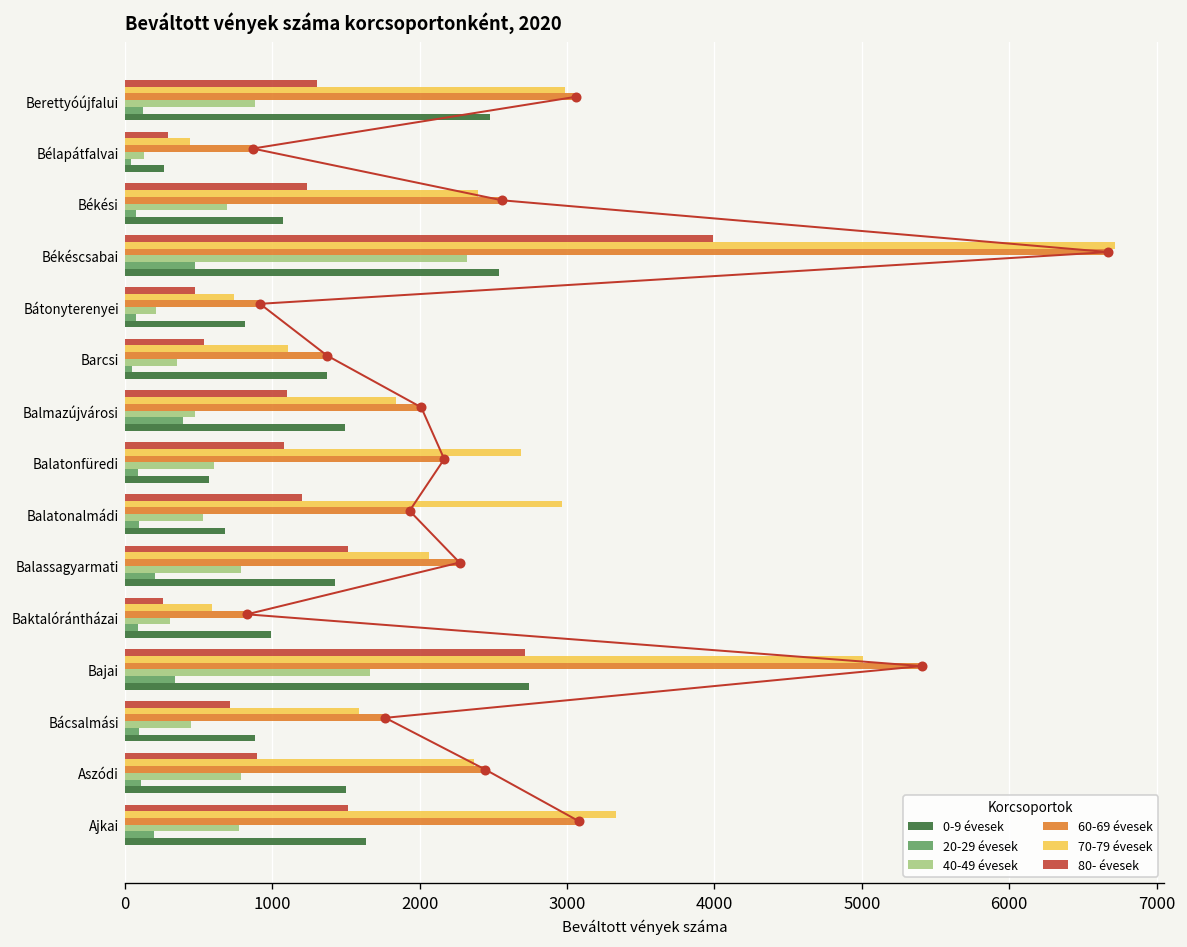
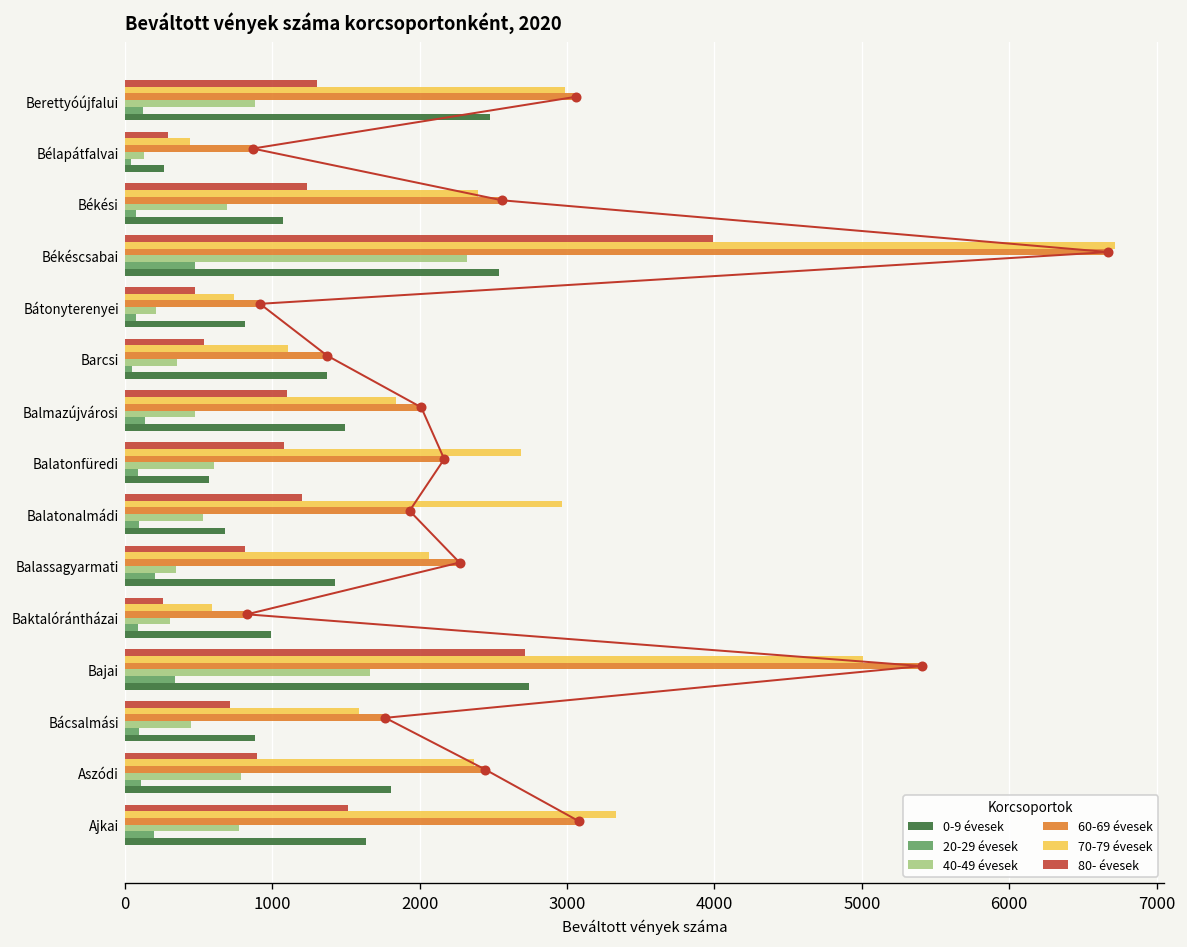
  {
    "0-9 évesek": {
      "Berettyóújfalui": 2480,
      "Bélapátfalvai": 270,
      "Békési": 1070,
      "Békéscsabai": 2540,
      "Bátonyterenyei": 810,
      "Barcsi": 1370,
      "Balmazújvárosi": 1490,
      "Balatonfüredi": 570,
      "Balatonalmádi": 680,
      "Balassagyarmati": 1430,
      "Baktalórántházai": 990,
      "Bajai": 2740,
      "Bácsalmási": 890,
-     "Aszódi": 1500,
+     "Aszódi": 1810,
      "Ajkai": 1640
    },
    "20-29 évesek": {
      "Berettyóújfalui": 130,
      "Bélapátfalvai": 40,
      "Békési": 80,
      "Békéscsabai": 480,
      "Bátonyterenyei": 70,
      "Barcsi": 50,
-     "Balmazújvárosi": 400,
+     "Balmazújvárosi": 130,
      "Balatonfüredi": 90,
      "Balatonalmádi": 90,
      "Balassagyarmati": 210,
      "Baktalórántházai": 90,
      "Bajai": 340,
      "Bácsalmási": 100,
      "Aszódi": 110,
      "Ajkai": 200
    },
    "40-49 évesek": {
      "Berettyóújfalui": 880,
      "Bélapátfalvai": 130,
      "Békési": 690,
      "Békéscsabai": 2320,
      "Bátonyterenyei": 210,
      "Barcsi": 360,
      "Balmazújvárosi": 470,
      "Balatonfüredi": 610,
      "Balatonalmádi": 530,
-     "Balassagyarmati": 790,
+     "Balassagyarmati": 350,
      "Baktalórántházai": 300,
      "Bajai": 1660,
      "Bácsalmási": 450,
      "Aszódi": 790,
      "Ajkai": 780
    },
    "60-69 évesek": {
      "Berettyóújfalui": 3060,
      "Bélapátfalvai": 870,
      "Békési": 2560,
      "Békéscsabai": 6670,
      "Bátonyterenyei": 920,
      "Barcsi": 1370,
      "Balmazújvárosi": 2010,
      "Balatonfüredi": 2170,
      "Balatonalmádi": 1930,
      "Balassagyarmati": 2270,
      "Baktalórántházai": 830,
      "Bajai": 5410,
      "Bácsalmási": 1770,
      "Aszódi": 2450,
      "Ajkai": 3080
    },
    "70-79 évesek": {
      "Berettyóújfalui": 2990,
      "Bélapátfalvai": 440,
      "Békési": 2400,
      "Békéscsabai": 6720,
      "Bátonyterenyei": 740,
      "Barcsi": 1110,
      "Balmazújvárosi": 1840,
      "Balatonfüredi": 2690,
      "Balatonalmádi": 2970,
      "Balassagyarmati": 2060,
      "Baktalórántházai": 590,
      "Bajai": 5010,
      "Bácsalmási": 1590,
      "Aszódi": 2370,
      "Ajkai": 3330
    },
    "80- évesek": {
      "Berettyóújfalui": 1310,
      "Bélapátfalvai": 300,
      "Békési": 1240,
      "Békéscsabai": 3990,
      "Bátonyterenyei": 470,
      "Barcsi": 540,
      "Balmazújvárosi": 1100,
      "Balatonfüredi": 1080,
      "Balatonalmádi": 1200,
-     "Balassagyarmati": 1520,
+     "Balassagyarmati": 820,
      "Baktalórántházai": 260,
      "Bajai": 2720,
      "Bácsalmási": 720,
      "Aszódi": 900,
      "Ajkai": 1510
    }
  }
